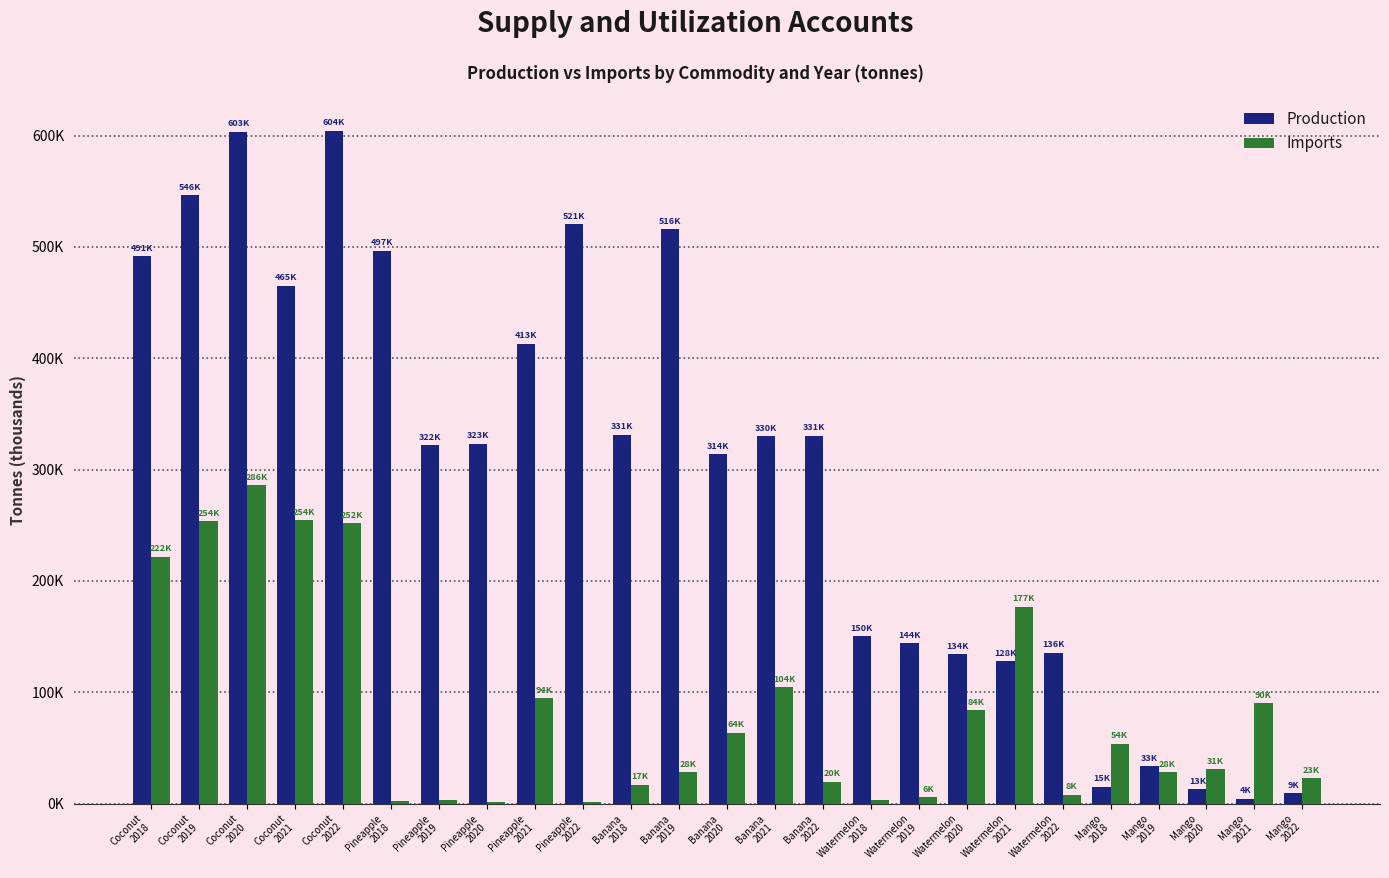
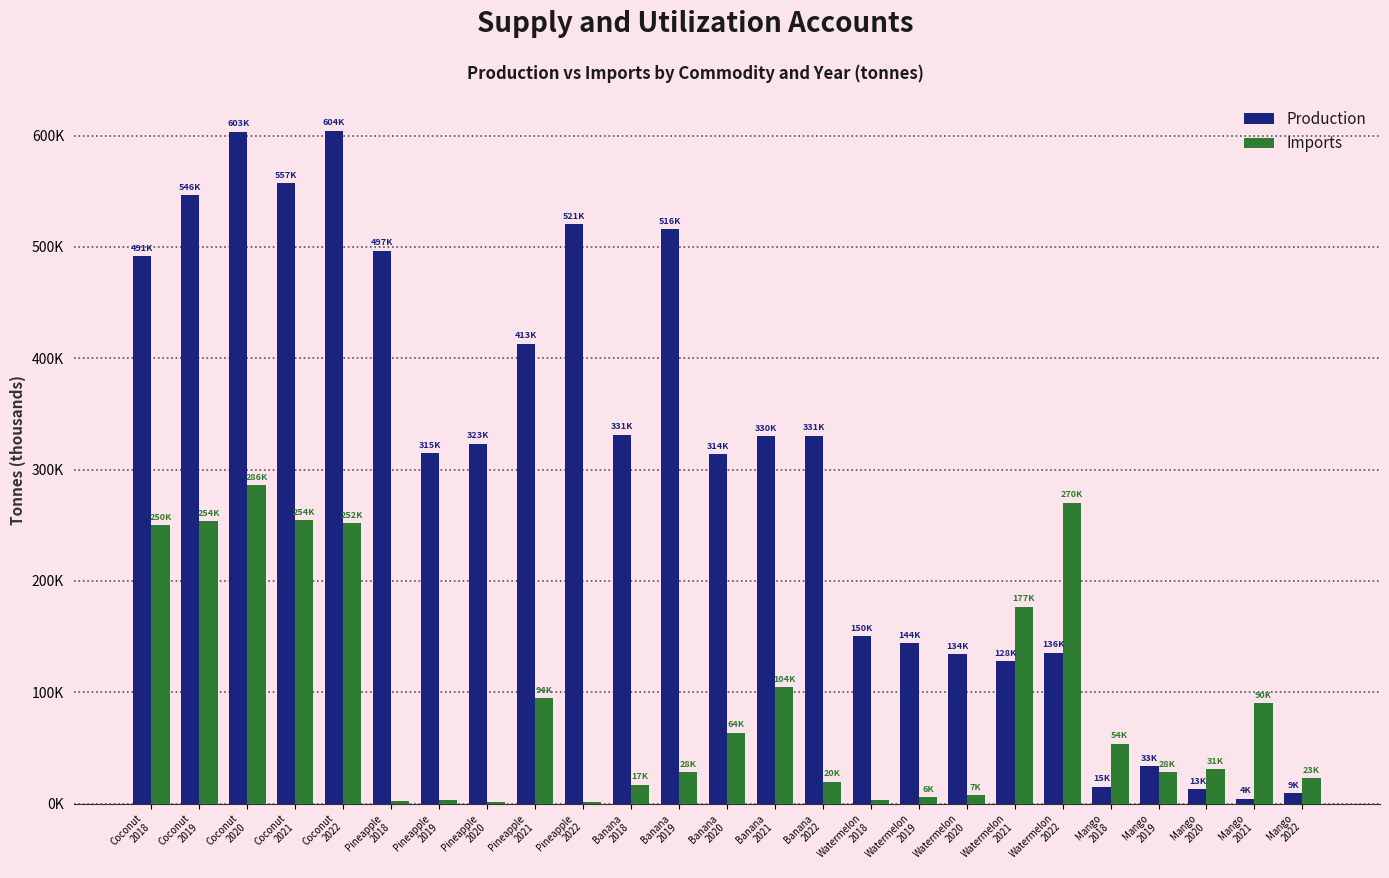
  {
    "Production": {
      "Coconut 2018": "491K",
      "Coconut 2019": "546K",
      "Coconut 2020": "603K",
-     "Coconut 2021": "465K",
+     "Coconut 2021": "557K",
      "Coconut 2022": "604K",
      "Pineapple 2018": "497K",
-     "Pineapple 2019": "322K",
+     "Pineapple 2019": "315K",
      "Pineapple 2020": "323K",
      "Pineapple 2021": "413K",
      "Pineapple 2022": "521K",
      "Banana 2018": "331K",
      "Banana 2019": "516K",
      "Banana 2020": "314K",
      "Banana 2021": "330K",
      "Banana 2022": "331K",
      "Watermelon 2018": "150K",
      "Watermelon 2019": "144K",
      "Watermelon 2020": "134K",
      "Watermelon 2021": "128K",
      "Watermelon 2022": "136K",
      "Mango 2018": "15K",
      "Mango 2019": "33K",
      "Mango 2020": "13K",
      "Mango 2021": "4K",
      "Mango 2022": "9K"
    },
    "Imports": {
-     "Coconut 2018": "222K",
+     "Coconut 2018": "250K",
      "Coconut 2019": "254K",
      "Coconut 2020": "286K",
      "Coconut 2021": "254K",
      "Coconut 2022": "252K",
      "Pineapple 2021": "94K",
      "Banana 2018": "17K",
      "Banana 2019": "28K",
      "Banana 2020": "64K",
      "Banana 2021": "104K",
      "Banana 2022": "20K",
      "Watermelon 2019": "6K",
-     "Watermelon 2020": "84K",
+     "Watermelon 2020": "7K",
      "Watermelon 2021": "177K",
-     "Watermelon 2022": "8K",
+     "Watermelon 2022": "270K",
      "Mango 2018": "54K",
      "Mango 2019": "28K",
      "Mango 2020": "31K",
      "Mango 2021": "90K",
      "Mango 2022": "23K"
    }
  }
